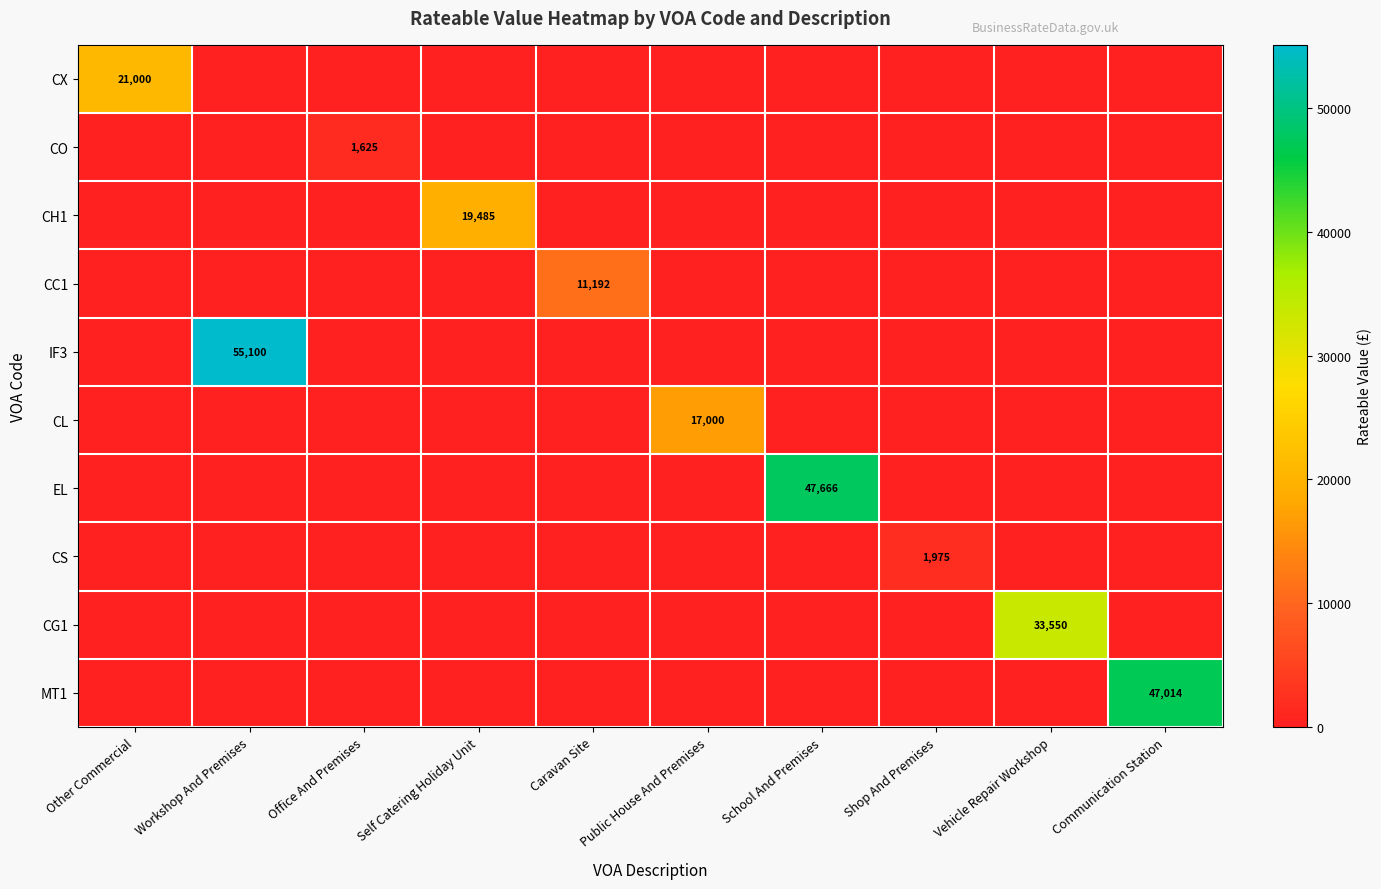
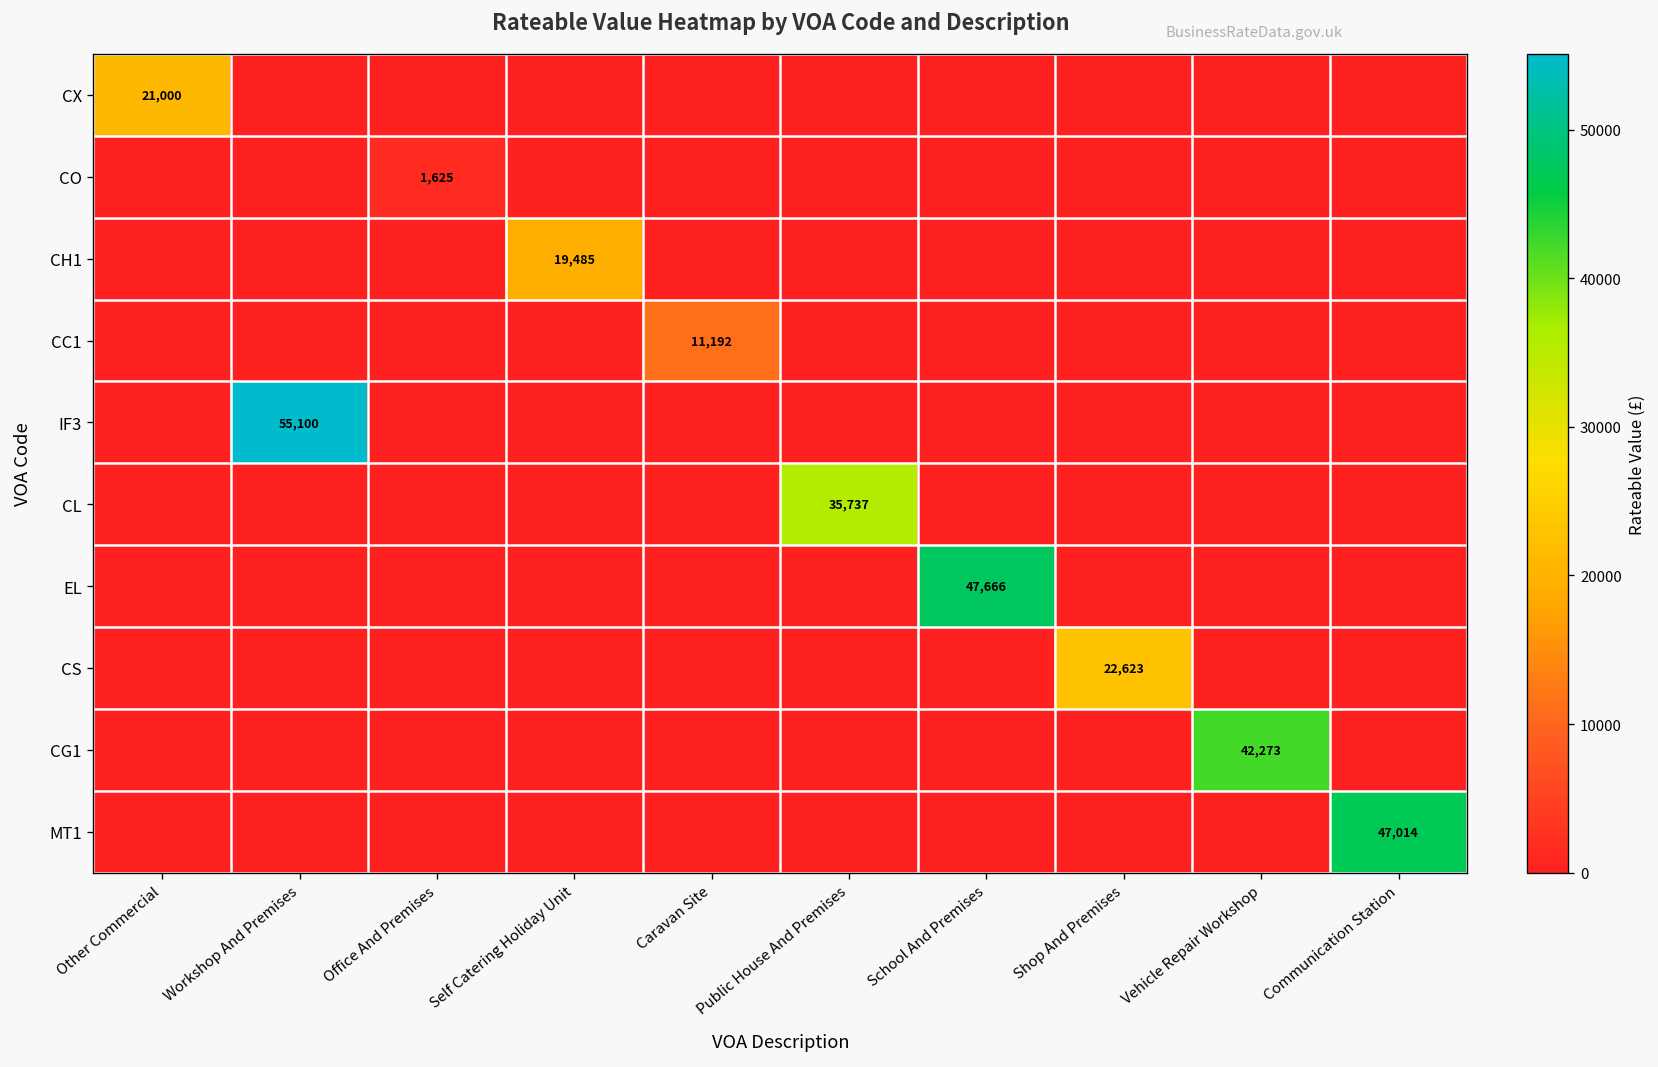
  {
    "CX": {
      "Other Commercial": "21,000"
    },
    "CO": {
      "Office And Premises": "1,625"
    },
    "CH1": {
      "Self Catering Holiday Unit": "19,485"
    },
    "CC1": {
      "Caravan Site": "11,192"
    },
    "IF3": {
      "Workshop And Premises": "55,100"
    },
    "CL": {
-     "Public House And Premises": "17,000"
+     "Public House And Premises": "35,737"
    },
    "EL": {
      "School And Premises": "47,666"
    },
    "CS": {
-     "Shop And Premises": "1,975"
+     "Shop And Premises": "22,623"
    },
    "CG1": {
-     "Vehicle Repair Workshop": "33,550"
+     "Vehicle Repair Workshop": "42,273"
    },
    "MT1": {
      "Communication Station": "47,014"
    }
  }
